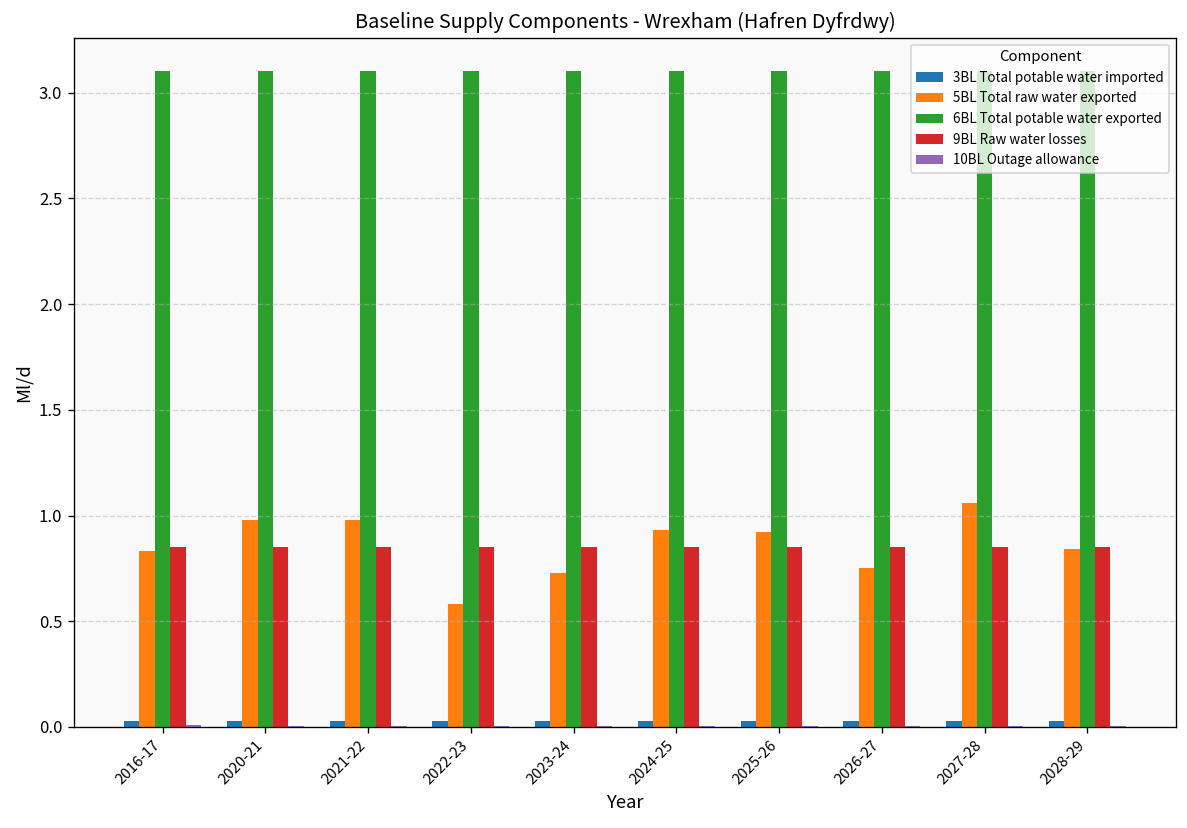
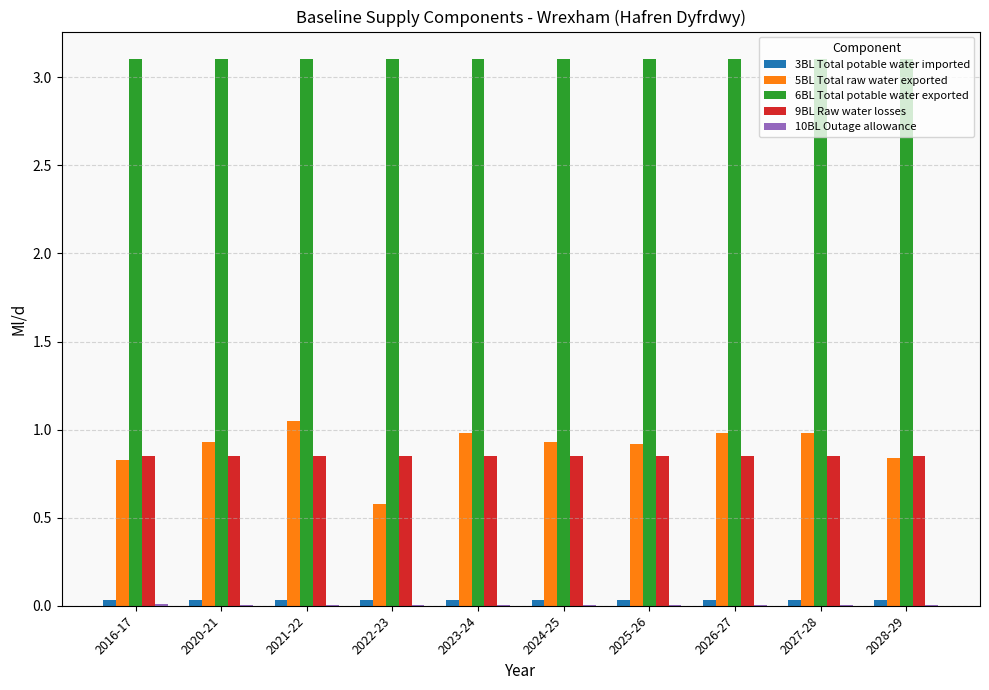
  {
    "3BL Total potable water imported": {
      "2016-17": 0.03,
      "2020-21": 0.03,
      "2021-22": 0.03,
      "2022-23": 0.03,
      "2023-24": 0.03,
      "2024-25": 0.03,
      "2025-26": 0.03,
      "2026-27": 0.03,
      "2027-28": 0.03,
      "2028-29": 0.03
    },
    "5BL Total raw water exported": {
      "2016-17": 0.83,
-     "2020-21": 0.98,
-     "2021-22": 0.98,
+     "2020-21": 0.93,
+     "2021-22": 1.05,
      "2022-23": 0.58,
-     "2023-24": 0.73,
+     "2023-24": 0.98,
      "2024-25": 0.93,
      "2025-26": 0.92,
-     "2026-27": 0.75,
-     "2027-28": 1.06,
+     "2026-27": 0.98,
+     "2027-28": 0.98,
      "2028-29": 0.84
    },
    "6BL Total potable water exported": {
      "2016-17": 3.10,
      "2020-21": 3.10,
      "2021-22": 3.10,
      "2022-23": 3.10,
      "2023-24": 3.10,
      "2024-25": 3.10,
      "2025-26": 3.10,
      "2026-27": 3.10
    },
    "9BL Raw water losses": {
      "2016-17": 0.85,
      "2020-21": 0.85,
      "2021-22": 0.85,
      "2022-23": 0.85,
      "2023-24": 0.85,
      "2024-25": 0.85,
      "2025-26": 0.85,
      "2026-27": 0.85,
      "2027-28": 0.85,
      "2028-29": 0.85
    }
  }
